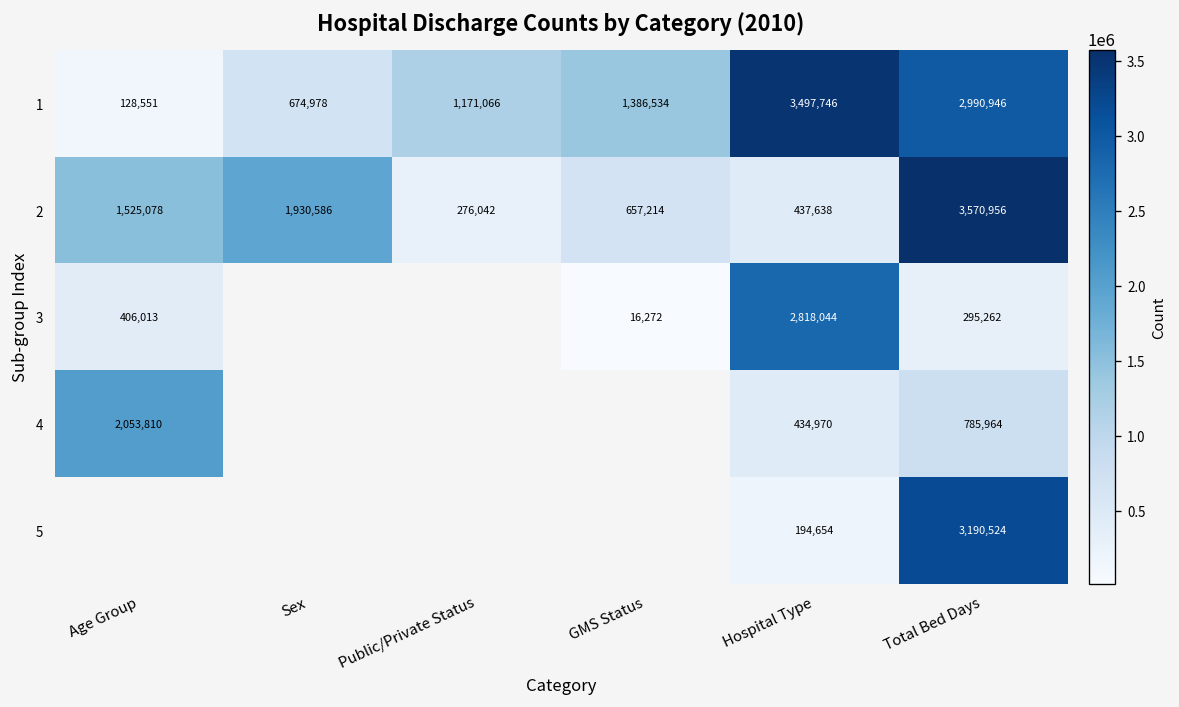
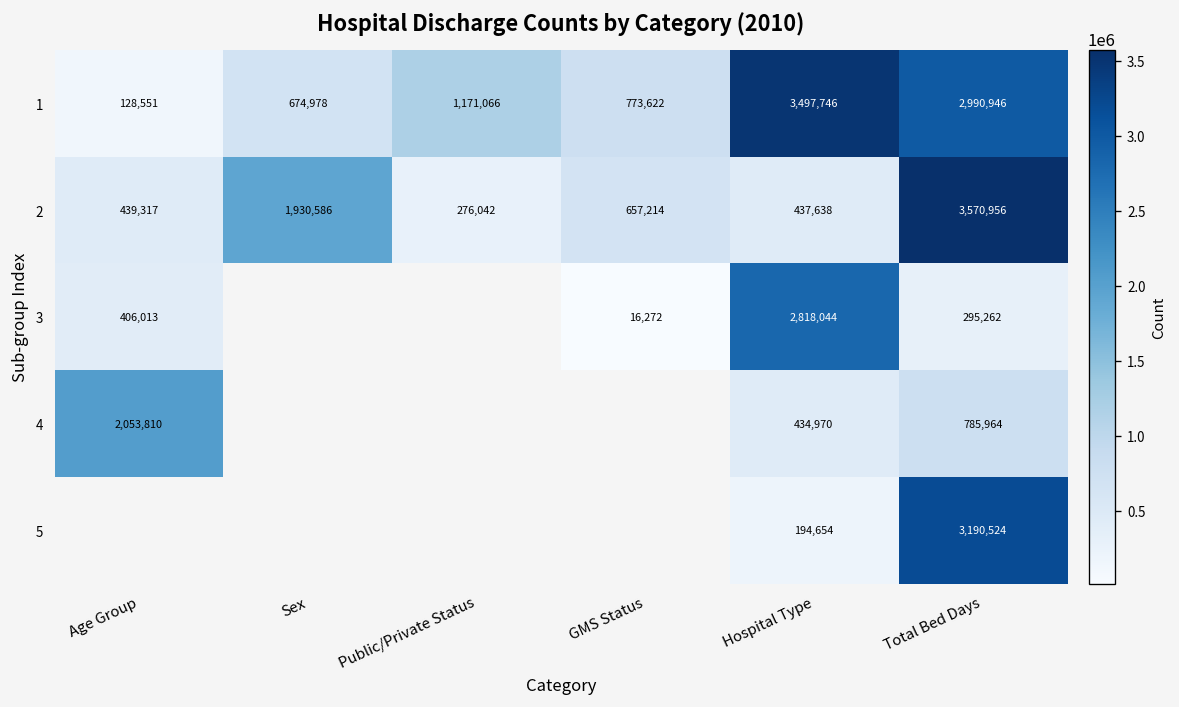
  {
    "1": {
      "Age Group": "128,551",
      "Sex": "674,978",
      "Public/Private Status": "1,171,066",
-     "GMS Status": "1,386,534",
+     "GMS Status": "773,622",
      "Hospital Type": "3,497,746",
      "Total Bed Days": "2,990,946"
    },
    "2": {
-     "Age Group": "1,525,078",
+     "Age Group": "439,317",
      "Sex": "1,930,586",
      "Public/Private Status": "276,042",
      "GMS Status": "657,214",
      "Hospital Type": "437,638",
      "Total Bed Days": "3,570,956"
    },
    "3": {
      "Age Group": "406,013",
      "GMS Status": "16,272",
      "Hospital Type": "2,818,044",
      "Total Bed Days": "295,262"
    },
    "4": {
      "Age Group": "2,053,810",
      "Hospital Type": "434,970",
      "Total Bed Days": "785,964"
    },
    "5": {
      "Hospital Type": "194,654",
      "Total Bed Days": "3,190,524"
    }
  }
